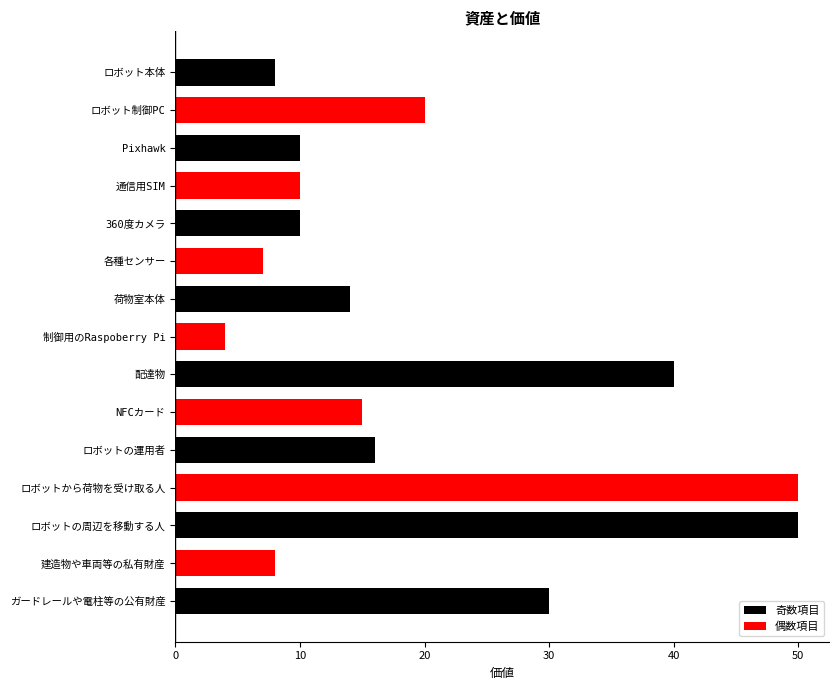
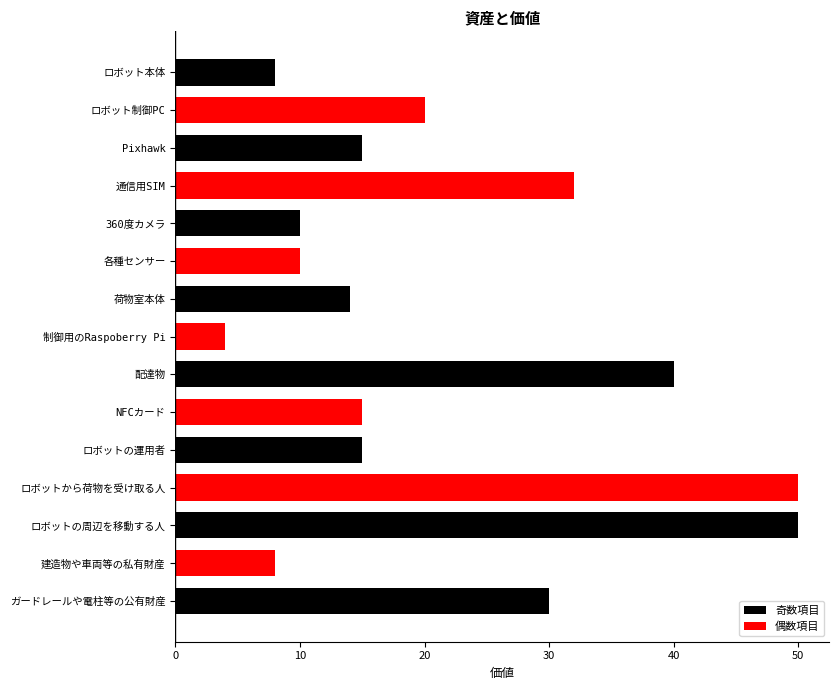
  {
    "ロボット本体": 8,
    "ロボット制御PC": 20,
-   "Pixhawk": 10,
-   "通信用SIM": 10,
+   "Pixhawk": 15,
+   "通信用SIM": 32,
    "360度カメラ": 10,
-   "各種センサー": 7,
+   "各種センサー": 10,
    "荷物室本体": 14,
    "制御用のRaspoberry Pi": 4,
    "配達物": 40,
    "NFCカード": 15,
-   "ロボットの運用者": 16,
+   "ロボットの運用者": 15,
    "ロボットから荷物を受け取る人": 50,
    "ロボットの周辺を移動する人": 50,
    "建造物や車両等の私有財産": 8,
    "ガードレールや電柱等の公有財産": 30
  }
